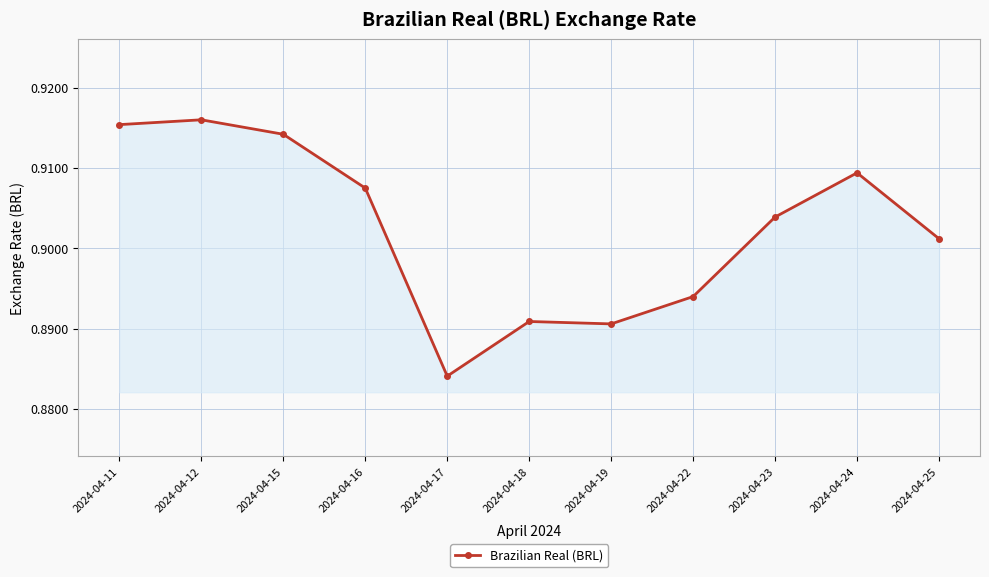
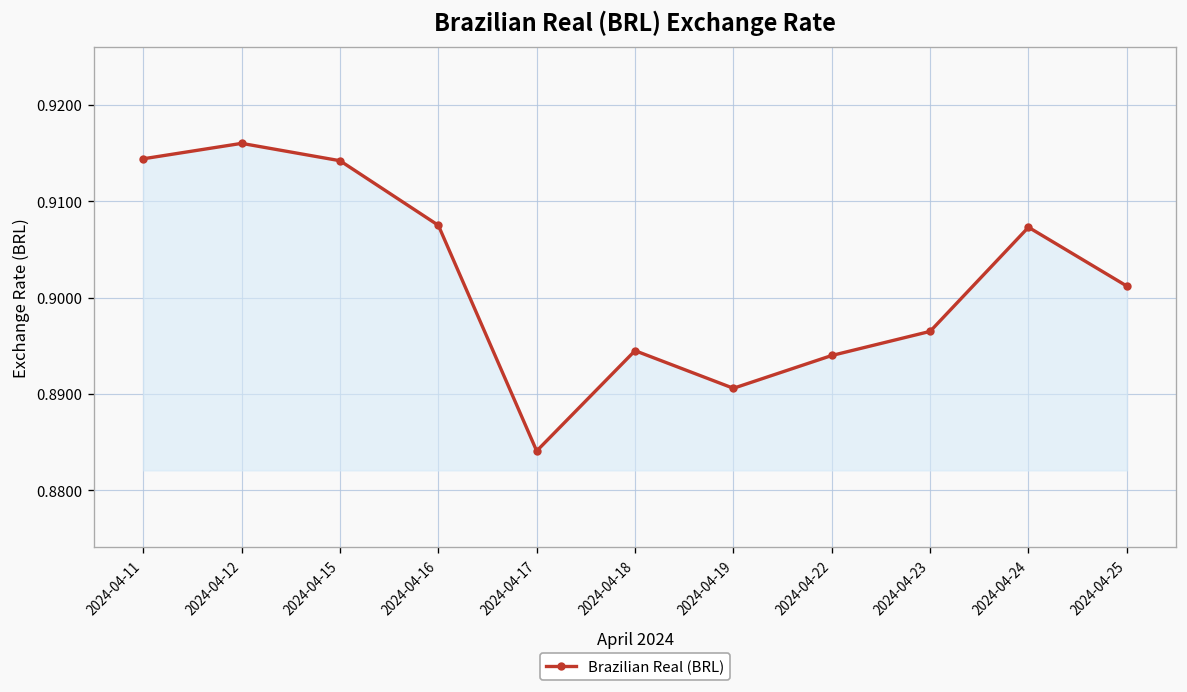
  {
-   "2024-04-11": 0.915,
+   "2024-04-11": 0.914,
    "2024-04-12": 0.916,
    "2024-04-15": 0.914,
    "2024-04-16": 0.908,
    "2024-04-17": 0.884,
-   "2024-04-18": 0.891,
+   "2024-04-18": 0.895,
    "2024-04-19": 0.891,
    "2024-04-22": 0.894,
-   "2024-04-23": 0.904,
-   "2024-04-24": 0.909,
+   "2024-04-23": 0.897,
+   "2024-04-24": 0.907,
    "2024-04-25": 0.901
  }
